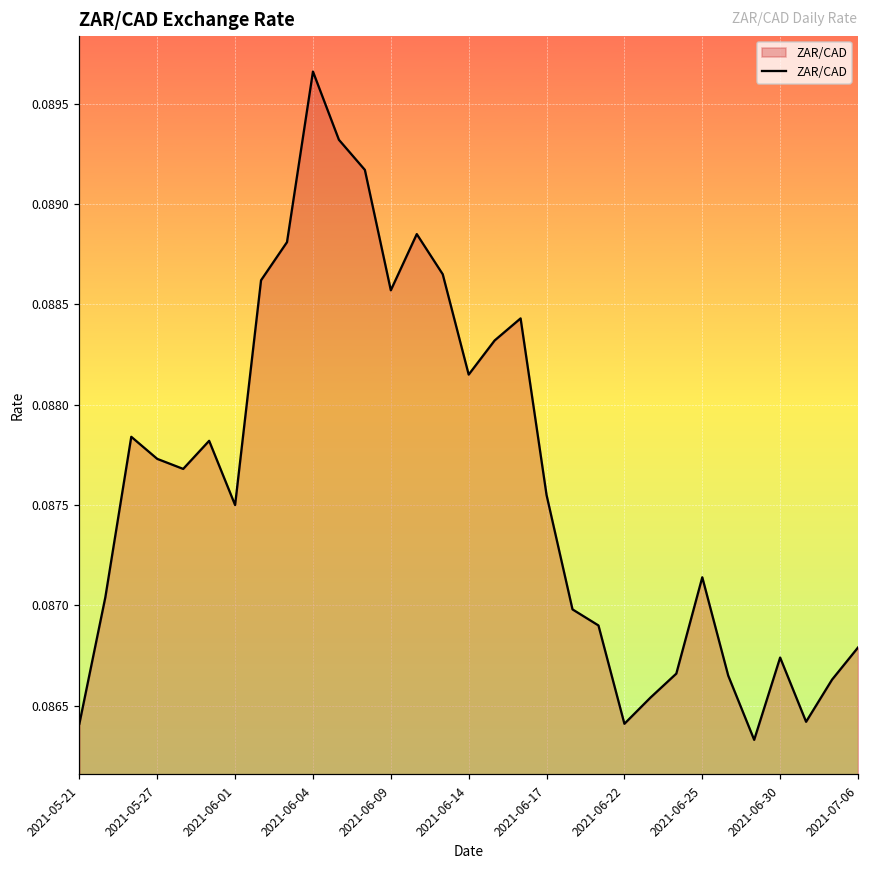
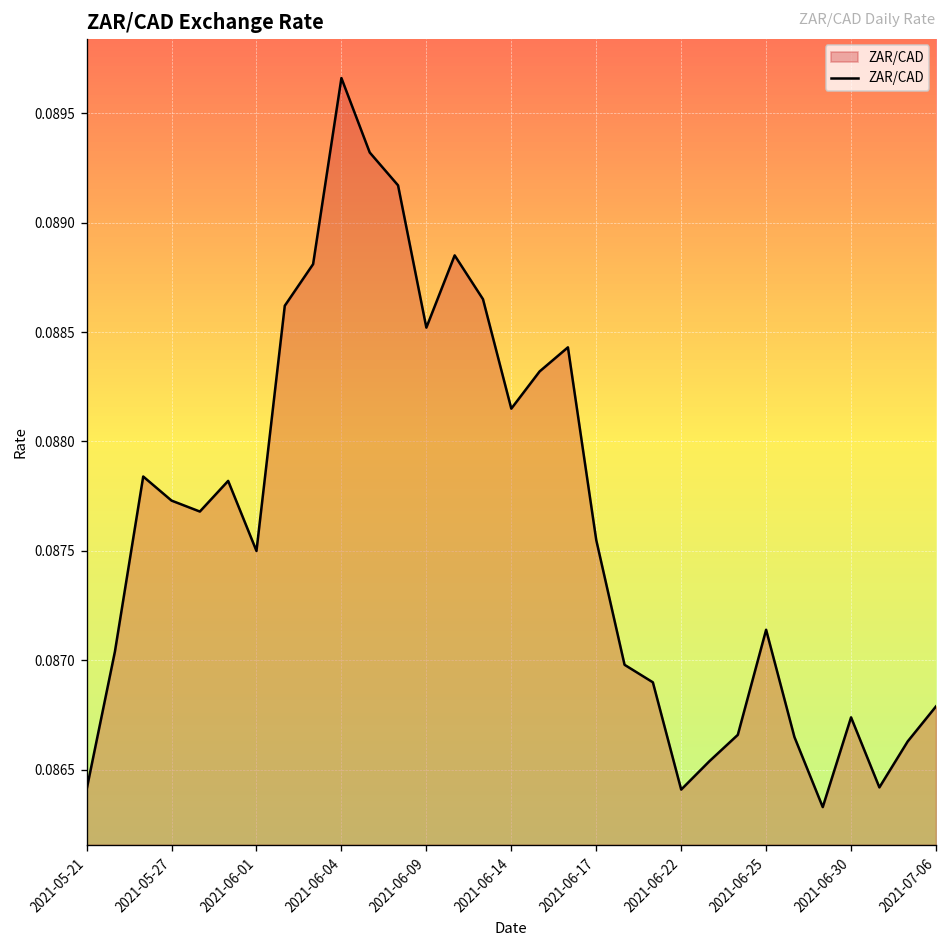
  {
    "2021-05-21": 0.08641,
    "2021-05-27": 0.08773,
    "2021-06-01": 0.08750,
    "2021-06-04": 0.08966,
-   "2021-06-09": 0.08857,
+   "2021-06-09": 0.08852,
    "2021-06-14": 0.08815,
    "2021-06-17": 0.08755,
    "2021-06-22": 0.08641,
    "2021-06-25": 0.08714,
    "2021-06-30": 0.08674,
    "2021-07-06": 0.08679
  }
